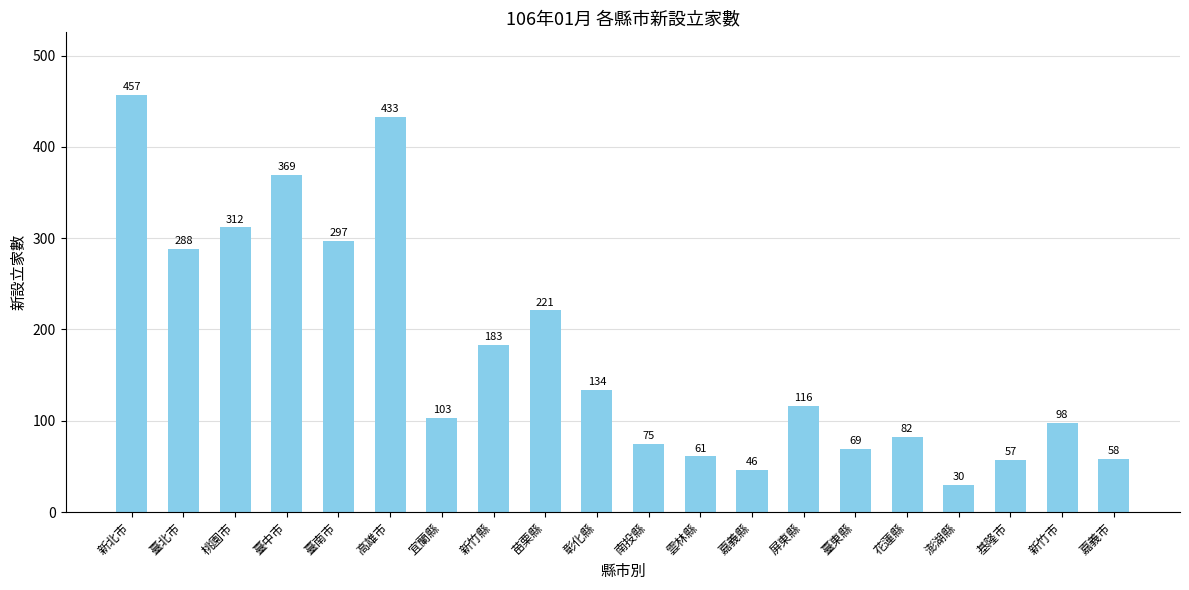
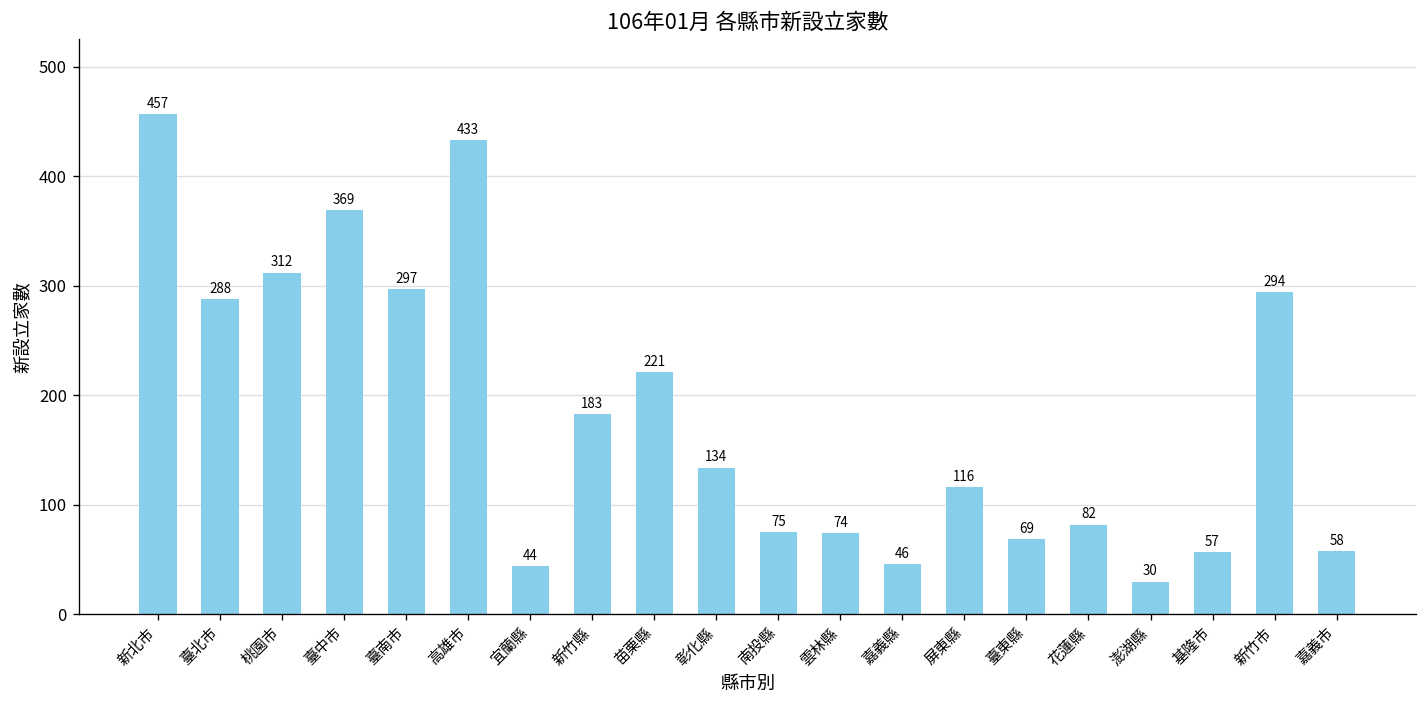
  {
    "新北市": 457,
    "臺北市": 288,
    "桃園市": 312,
    "臺中市": 369,
    "臺南市": 297,
    "高雄市": 433,
-   "宜蘭縣": 103,
+   "宜蘭縣": 44,
    "新竹縣": 183,
    "苗栗縣": 221,
    "彰化縣": 134,
    "南投縣": 75,
-   "雲林縣": 61,
+   "雲林縣": 74,
    "嘉義縣": 46,
    "屏東縣": 116,
    "臺東縣": 69,
    "花蓮縣": 82,
    "澎湖縣": 30,
    "基隆市": 57,
-   "新竹市": 98,
+   "新竹市": 294,
    "嘉義市": 58
  }
